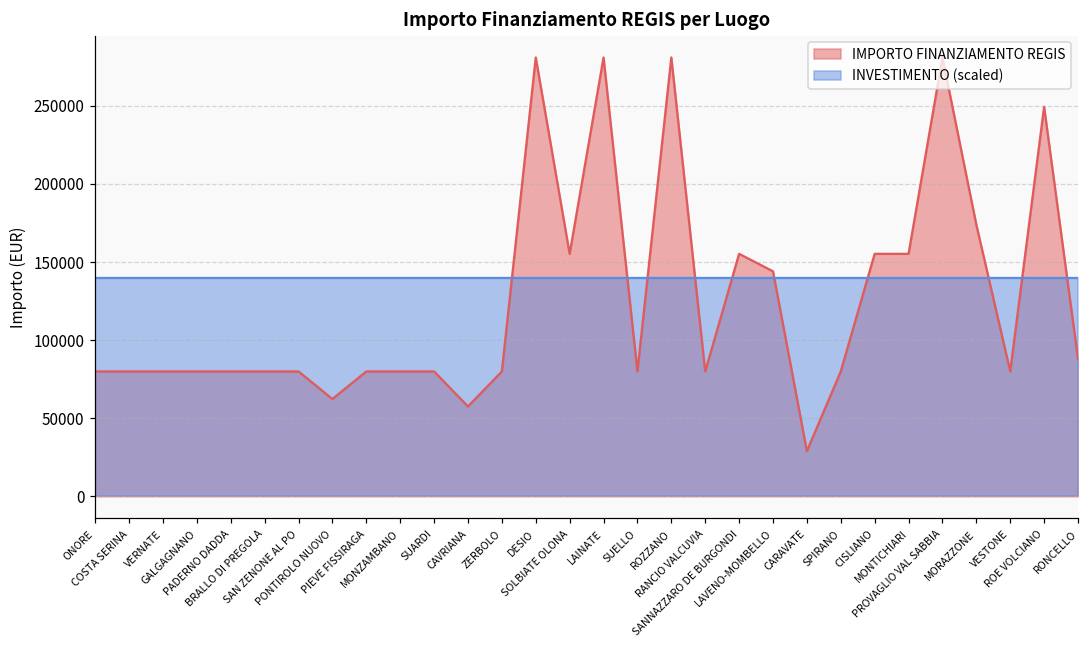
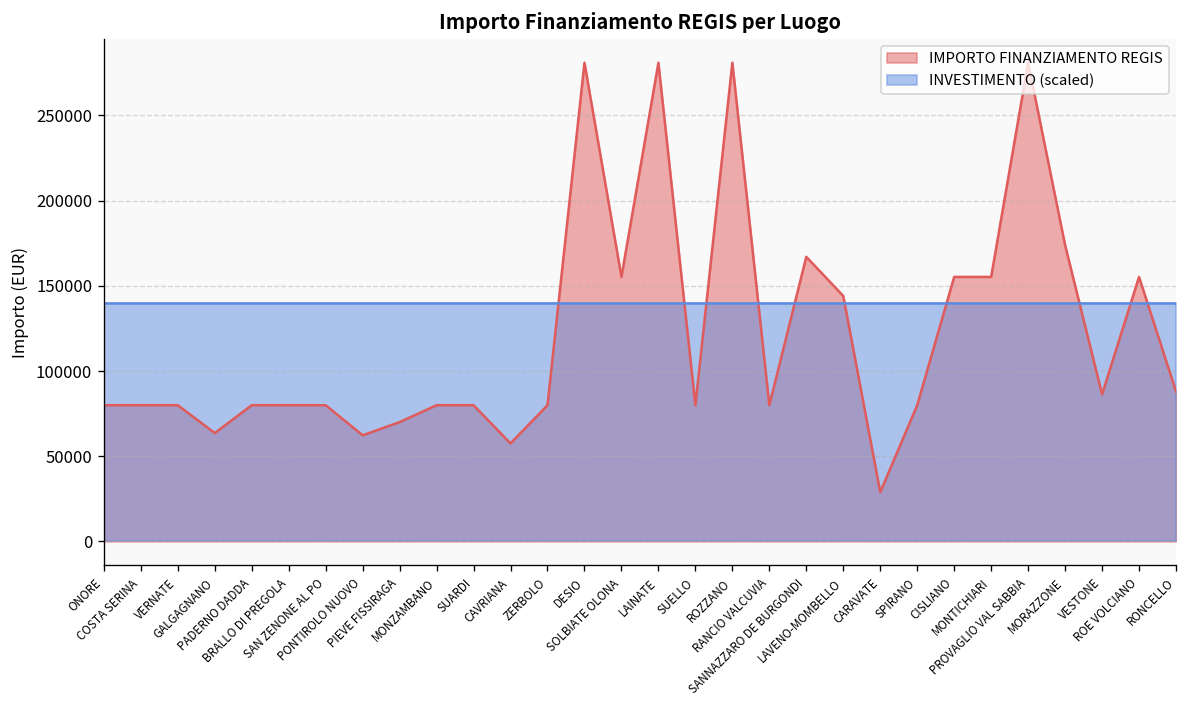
  {
    "IMPORTO FINANZIAMENTO REGIS": {
      "ONORE": 80000,
      "COSTA SERINA": 80000,
      "VERNATE": 80000,
-     "GALGAGNANO": 80000,
+     "GALGAGNANO": 64000,
      "PADERNO DADDA": 80000,
      "BRALLO DI PREGOLA": 80000,
      "SAN ZENONE AL PO": 80000,
      "PONTIROLO NUOVO": 62000,
-     "PIEVE FISSIRAGA": 80000,
+     "PIEVE FISSIRAGA": 70000,
      "MONZAMBANO": 80000,
      "SUARDI": 80000,
      "CAVRIANA": 58000,
      "ZERBOLO": 80000,
      "DESIO": 281000,
      "SOLBIATE OLONA": 155000,
      "LAINATE": 281000,
      "SUELLO": 80000,
      "ROZZANO": 281000,
      "RANCIO VALCUVIA": 80000,
-     "SANNAZZARO DE BURGONDI": 155000,
+     "SANNAZZARO DE BURGONDI": 167000,
      "LAVENO-MOMBELLO": 144000,
      "CARAVATE": 29000,
      "SPIRANO": 80000,
      "CISLIANO": 155000,
      "MONTICHIARI": 155000,
      "MORAZZONE": 174000,
-     "VESTONE": 80000,
-     "ROE VOLCIANO": 249000,
+     "VESTONE": 86000,
+     "ROE VOLCIANO": 155000,
      "RONCELLO": 88000
    },
    "INVESTIMENTO (scaled)": {
      "ONORE": 140000,
      "COSTA SERINA": 140000,
      "VERNATE": 140000,
      "GALGAGNANO": 140000,
      "PADERNO DADDA": 140000,
      "BRALLO DI PREGOLA": 140000,
      "SAN ZENONE AL PO": 140000,
      "PONTIROLO NUOVO": 140000,
      "PIEVE FISSIRAGA": 140000,
      "MONZAMBANO": 140000,
      "SUARDI": 140000,
      "CAVRIANA": 140000,
      "ZERBOLO": 140000,
      "DESIO": 140000,
      "SOLBIATE OLONA": 140000,
      "LAINATE": 140000,
      "SUELLO": 140000,
      "ROZZANO": 140000,
      "RANCIO VALCUVIA": 140000,
      "SANNAZZARO DE BURGONDI": 140000,
      "LAVENO-MOMBELLO": 140000,
      "CARAVATE": 140000,
      "SPIRANO": 140000,
      "CISLIANO": 140000,
      "MONTICHIARI": 140000,
      "PROVAGLIO VAL SABBIA": 140000,
      "MORAZZONE": 140000,
      "VESTONE": 140000,
      "ROE VOLCIANO": 140000,
      "RONCELLO": 140000
    }
  }
